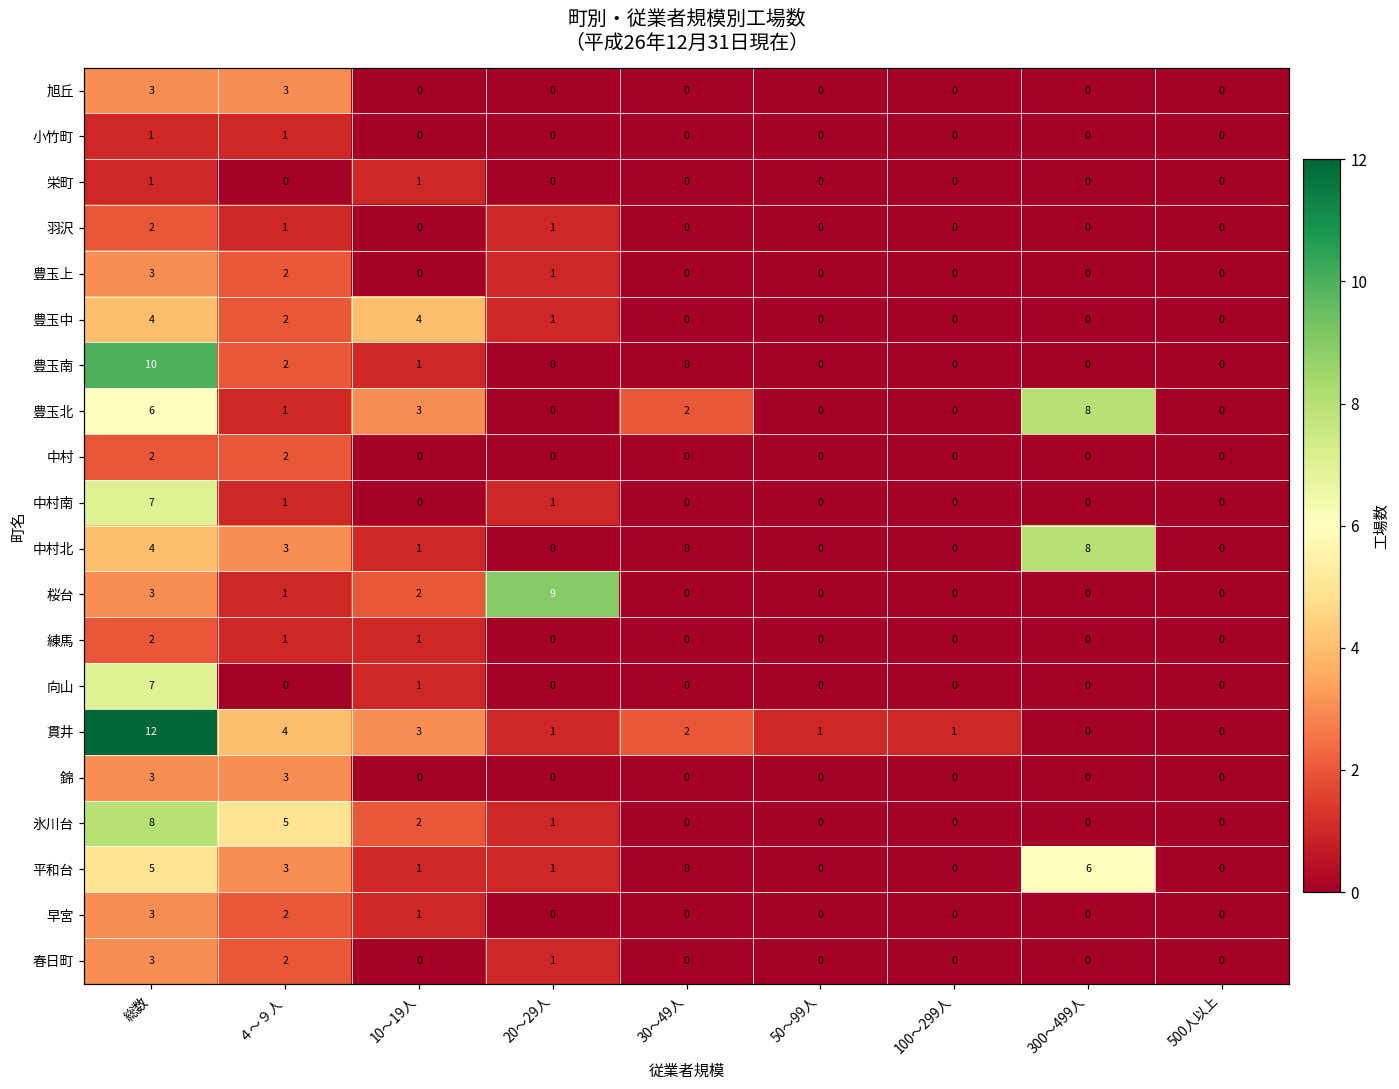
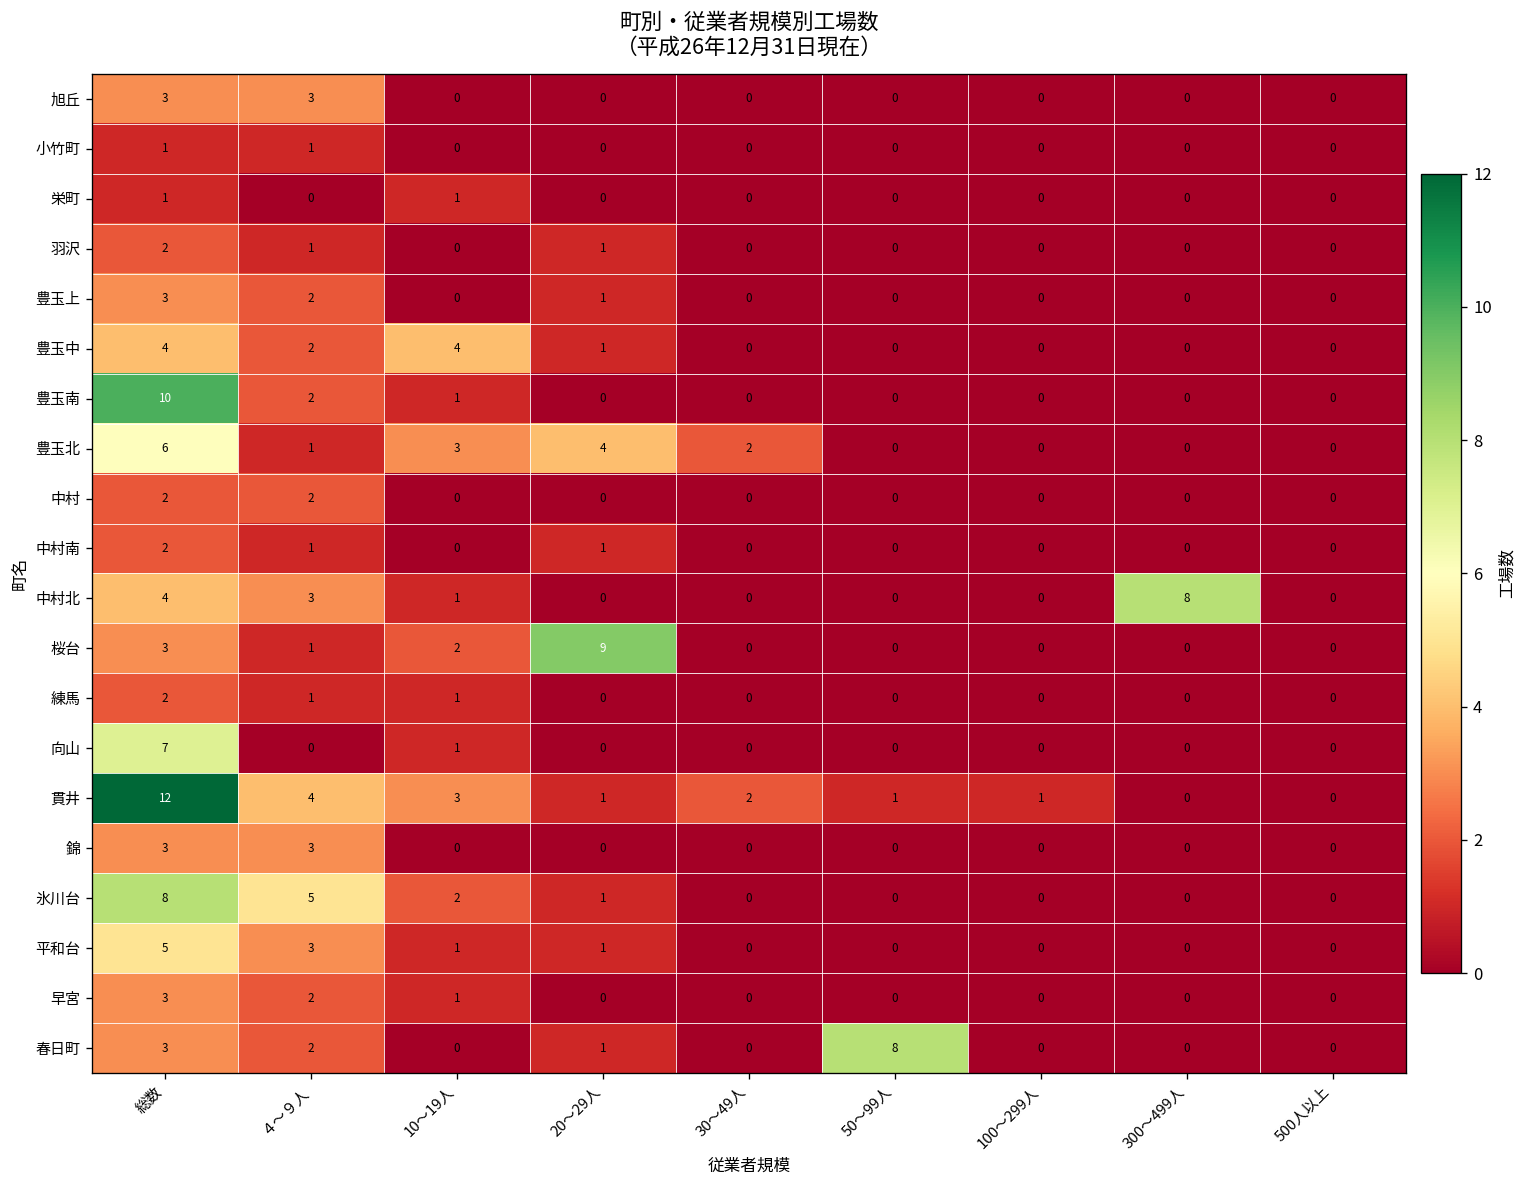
  {
    "旭丘": {
      "総数": 3,
      "４～９人": 3,
      "10～19人": 0,
      "20～29人": 0,
      "30～49人": 0,
      "50～99人": 0,
      "100～299人": 0,
      "300～499人": 0,
      "500人以上": 0
    },
    "小竹町": {
      "総数": 1,
      "４～９人": 1,
      "10～19人": 0,
      "20～29人": 0,
      "30～49人": 0,
      "50～99人": 0,
      "100～299人": 0,
      "300～499人": 0,
      "500人以上": 0
    },
    "栄町": {
      "総数": 1,
      "４～９人": 0,
      "10～19人": 1,
      "20～29人": 0,
      "30～49人": 0,
      "50～99人": 0,
      "100～299人": 0,
      "300～499人": 0,
      "500人以上": 0
    },
    "羽沢": {
      "総数": 2,
      "４～９人": 1,
      "10～19人": 0,
      "20～29人": 1,
      "30～49人": 0,
      "50～99人": 0,
      "100～299人": 0,
      "300～499人": 0,
      "500人以上": 0
    },
    "豊玉上": {
      "総数": 3,
      "４～９人": 2,
      "10～19人": 0,
      "20～29人": 1,
      "30～49人": 0,
      "50～99人": 0,
      "100～299人": 0,
      "300～499人": 0,
      "500人以上": 0
    },
    "豊玉中": {
      "総数": 4,
      "４～９人": 2,
      "10～19人": 4,
      "20～29人": 1,
      "30～49人": 0,
      "50～99人": 0,
      "100～299人": 0,
      "300～499人": 0,
      "500人以上": 0
    },
    "豊玉南": {
      "総数": 10,
      "４～９人": 2,
      "10～19人": 1,
      "20～29人": 0,
      "30～49人": 0,
      "50～99人": 0,
      "100～299人": 0,
      "300～499人": 0,
      "500人以上": 0
    },
    "豊玉北": {
      "総数": 6,
      "４～９人": 1,
      "10～19人": 3,
-     "20～29人": 0,
+     "20～29人": 4,
      "30～49人": 2,
      "50～99人": 0,
      "100～299人": 0,
-     "300～499人": 8,
+     "300～499人": 0,
      "500人以上": 0
    },
    "中村": {
      "総数": 2,
      "４～９人": 2,
      "10～19人": 0,
      "20～29人": 0,
      "30～49人": 0,
      "50～99人": 0,
      "100～299人": 0,
      "300～499人": 0,
      "500人以上": 0
    },
    "中村南": {
-     "総数": 7,
+     "総数": 2,
      "４～９人": 1,
      "10～19人": 0,
      "20～29人": 1,
      "30～49人": 0,
      "50～99人": 0,
      "100～299人": 0,
      "300～499人": 0,
      "500人以上": 0
    },
    "中村北": {
      "総数": 4,
      "４～９人": 3,
      "10～19人": 1,
      "20～29人": 0,
      "30～49人": 0,
      "50～99人": 0,
      "100～299人": 0,
      "300～499人": 8,
      "500人以上": 0
    },
    "桜台": {
      "総数": 3,
      "４～９人": 1,
      "10～19人": 2,
      "20～29人": 9,
      "30～49人": 0,
      "50～99人": 0,
      "100～299人": 0,
      "300～499人": 0,
      "500人以上": 0
    },
    "練馬": {
      "総数": 2,
      "４～９人": 1,
      "10～19人": 1,
      "20～29人": 0,
      "30～49人": 0,
      "50～99人": 0,
      "100～299人": 0,
      "300～499人": 0,
      "500人以上": 0
    },
    "向山": {
      "総数": 7,
      "４～９人": 0,
      "10～19人": 1,
      "20～29人": 0,
      "30～49人": 0,
      "50～99人": 0,
      "100～299人": 0,
      "300～499人": 0,
      "500人以上": 0
    },
    "貫井": {
      "総数": 12,
      "４～９人": 4,
      "10～19人": 3,
      "20～29人": 1,
      "30～49人": 2,
      "50～99人": 1,
      "100～299人": 1,
      "300～499人": 0,
      "500人以上": 0
    },
    "錦": {
      "総数": 3,
      "４～９人": 3,
      "10～19人": 0,
      "20～29人": 0,
      "30～49人": 0,
      "50～99人": 0,
      "100～299人": 0,
      "300～499人": 0,
      "500人以上": 0
    },
    "氷川台": {
      "総数": 8,
      "４～９人": 5,
      "10～19人": 2,
      "20～29人": 1,
      "30～49人": 0,
      "50～99人": 0,
      "100～299人": 0,
      "300～499人": 0,
      "500人以上": 0
    },
    "平和台": {
      "総数": 5,
      "４～９人": 3,
      "10～19人": 1,
      "20～29人": 1,
      "30～49人": 0,
      "50～99人": 0,
      "100～299人": 0,
-     "300～499人": 6,
+     "300～499人": 0,
      "500人以上": 0
    },
    "早宮": {
      "総数": 3,
      "４～９人": 2,
      "10～19人": 1,
      "20～29人": 0,
      "30～49人": 0,
      "50～99人": 0,
      "100～299人": 0,
      "300～499人": 0,
      "500人以上": 0
    },
    "春日町": {
      "総数": 3,
      "４～９人": 2,
      "10～19人": 0,
      "20～29人": 1,
      "30～49人": 0,
-     "50～99人": 0,
+     "50～99人": 8,
      "100～299人": 0,
      "300～499人": 0,
      "500人以上": 0
    }
  }
